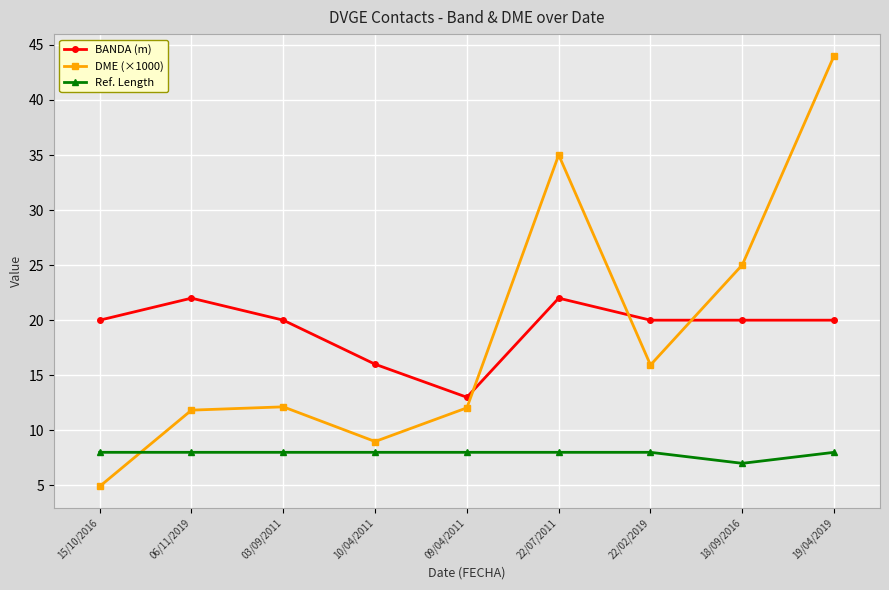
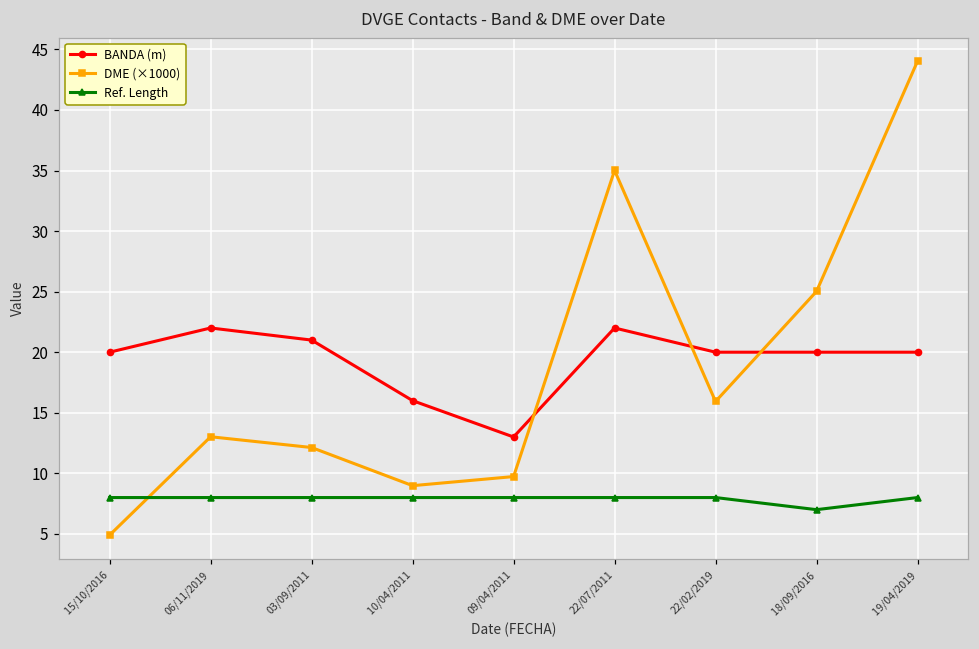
  {
    "BANDA (m)": {
      "15/10/2016": 20,
      "06/11/2019": 22,
-     "03/09/2011": 20,
+     "03/09/2011": 21,
      "10/04/2011": 16,
      "09/04/2011": 13,
      "22/07/2011": 22,
      "22/02/2019": 20,
      "18/09/2016": 20,
      "19/04/2019": 20
    },
    "DME (×1000)": {
      "15/10/2016": 4.9,
-     "06/11/2019": 11.8,
+     "06/11/2019": 13.0,
      "03/09/2011": 12.1,
      "10/04/2011": 9.0,
-     "09/04/2011": 12.0,
+     "09/04/2011": 9.7,
      "22/07/2011": 35.0,
      "22/02/2019": 15.9,
      "18/09/2016": 25.0,
      "19/04/2019": 44.0
    },
    "Ref. Length": {
      "15/10/2016": 8.0,
      "06/11/2019": 8.0,
      "03/09/2011": 8.0,
      "10/04/2011": 8.0,
      "09/04/2011": 8.0,
      "22/07/2011": 8.0,
      "22/02/2019": 8.0,
      "18/09/2016": 7.0,
      "19/04/2019": 8.0
    }
  }
